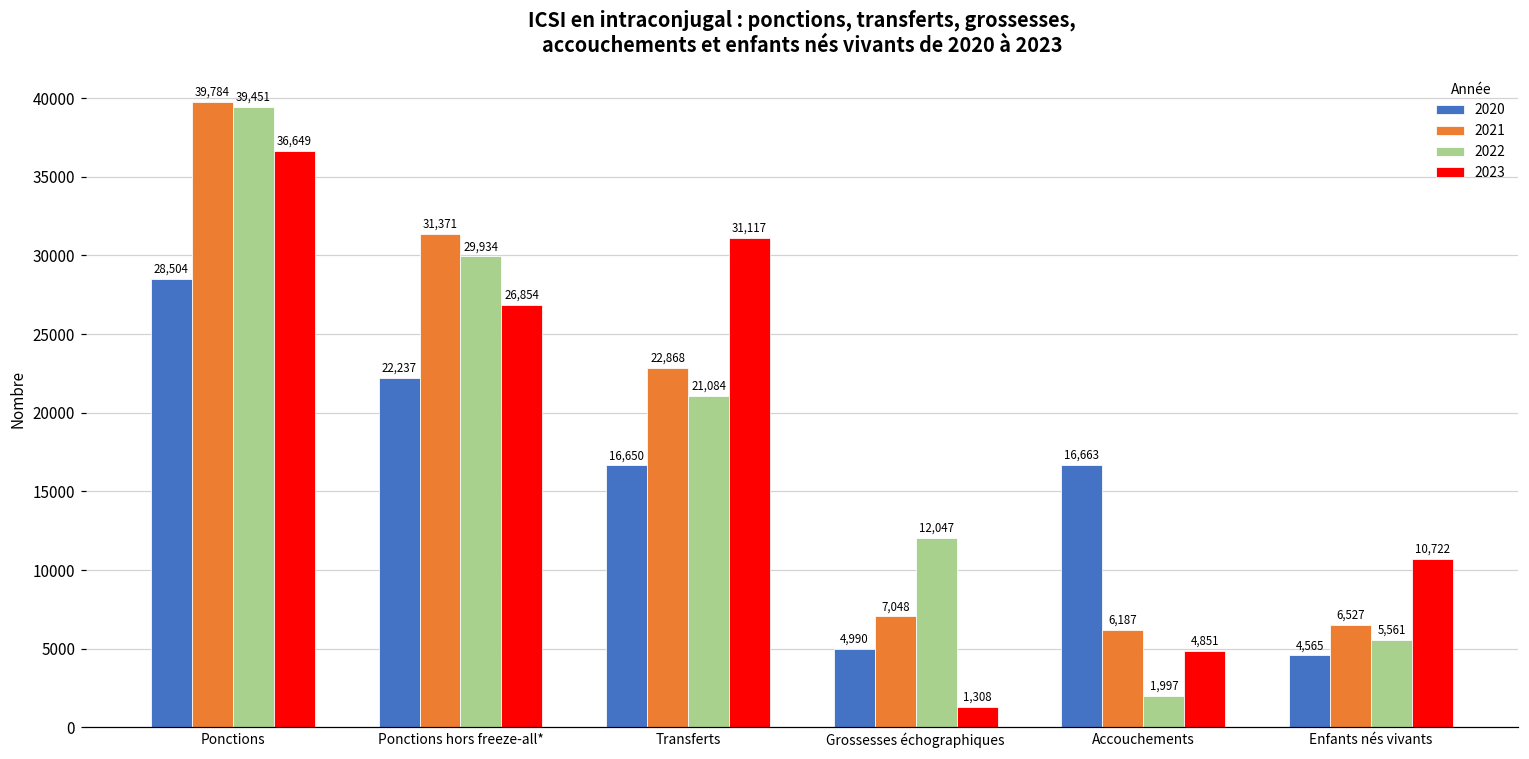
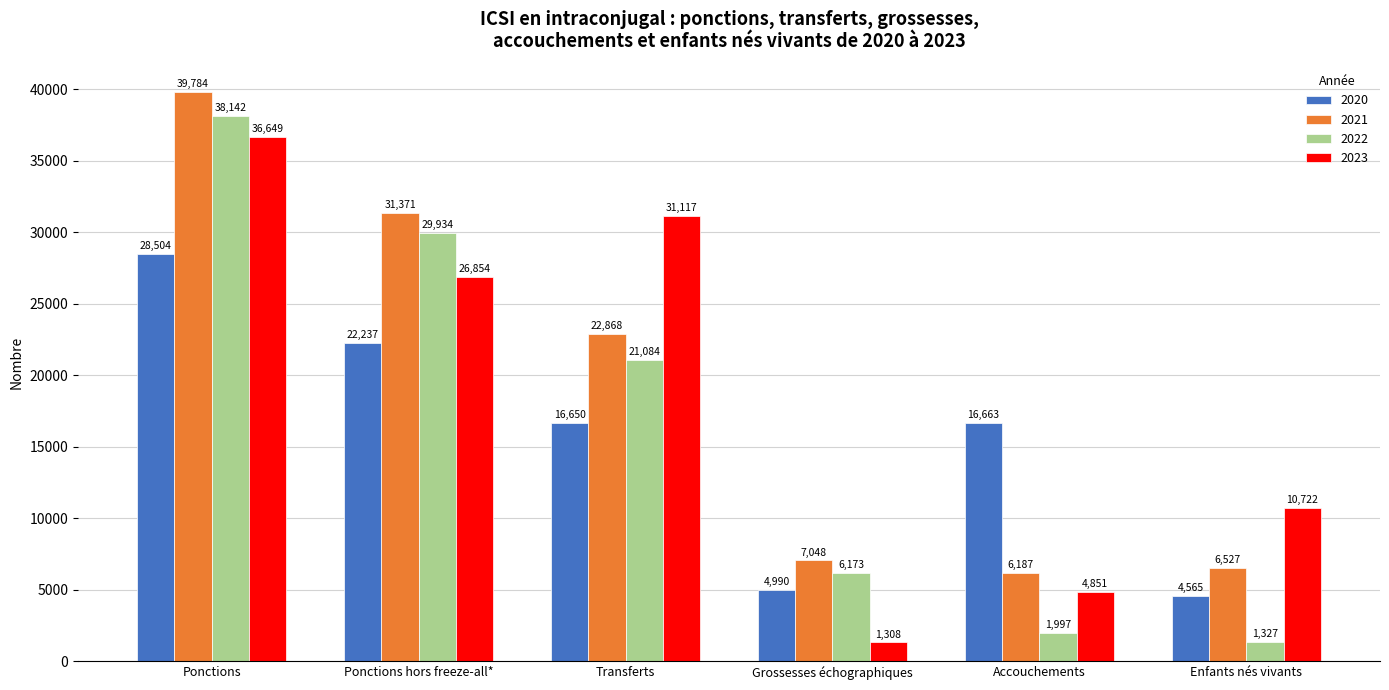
  {
    "2020": {
      "Ponctions": "28,504",
      "Ponctions hors freeze-all*": "22,237",
      "Transferts": "16,650",
      "Grossesses échographiques": "4,990",
      "Accouchements": "16,663",
      "Enfants nés vivants": "4,565"
    },
    "2021": {
      "Ponctions": "39,784",
      "Ponctions hors freeze-all*": "31,371",
      "Transferts": "22,868",
      "Grossesses échographiques": "7,048",
      "Accouchements": "6,187",
      "Enfants nés vivants": "6,527"
    },
    "2022": {
-     "Ponctions": "39,451",
+     "Ponctions": "38,142",
      "Ponctions hors freeze-all*": "29,934",
      "Transferts": "21,084",
-     "Grossesses échographiques": "12,047",
+     "Grossesses échographiques": "6,173",
      "Accouchements": "1,997",
-     "Enfants nés vivants": "5,561"
+     "Enfants nés vivants": "1,327"
    },
    "2023": {
      "Ponctions": "36,649",
      "Ponctions hors freeze-all*": "26,854",
      "Transferts": "31,117",
      "Grossesses échographiques": "1,308",
      "Accouchements": "4,851",
      "Enfants nés vivants": "10,722"
    }
  }
